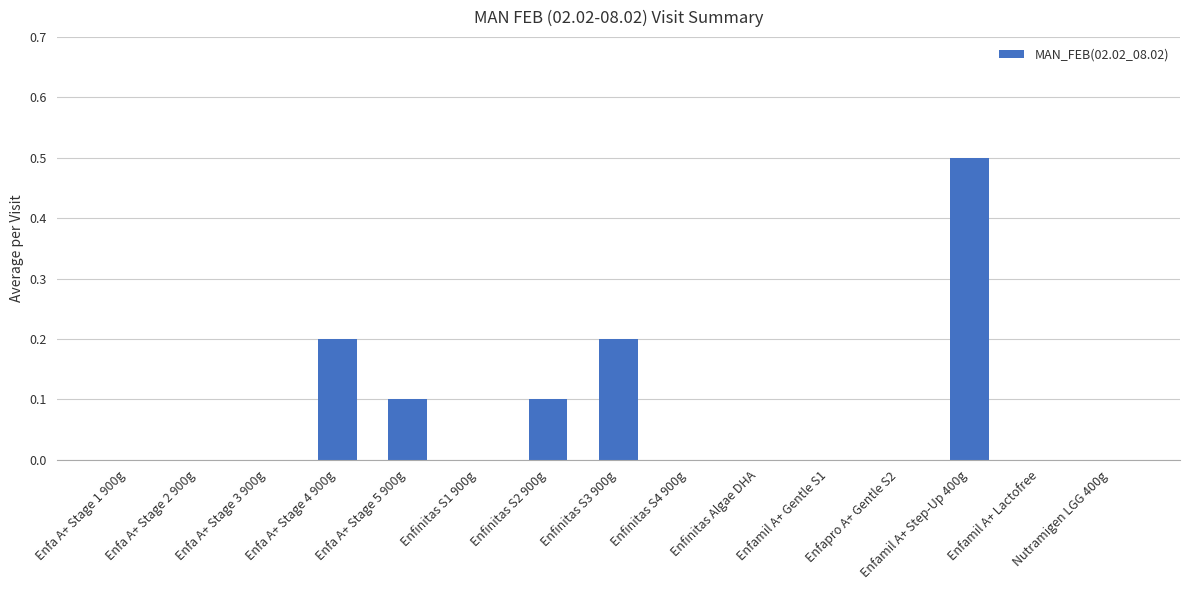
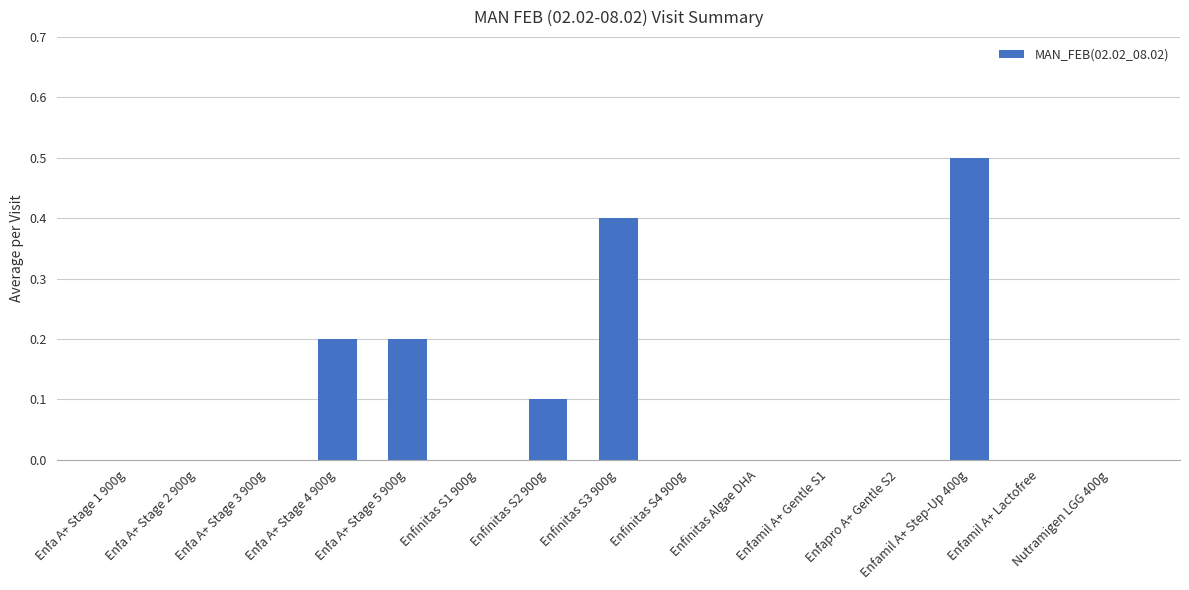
  {
    "Enfa A+ Stage 1 900g": 0.0,
    "Enfa A+ Stage 2 900g": 0.0,
    "Enfa A+ Stage 3 900g": 0.0,
    "Enfa A+ Stage 4 900g": 0.2,
-   "Enfa A+ Stage 5 900g": 0.1,
+   "Enfa A+ Stage 5 900g": 0.2,
    "Enfinitas S1 900g": 0.0,
    "Enfinitas S2 900g": 0.1,
-   "Enfinitas S3 900g": 0.2,
+   "Enfinitas S3 900g": 0.4,
    "Enfinitas S4 900g": 0.0,
    "Enfinitas Algae DHA": 0.0,
    "Enfamil A+ Gentle S1": 0.0,
    "Enfapro A+ Gentle S2": 0.0,
    "Enfamil A+ Step-Up 400g": 0.5,
    "Enfamil A+ Lactofree": 0.0,
    "Nutramigen LGG 400g": 0.0
  }
